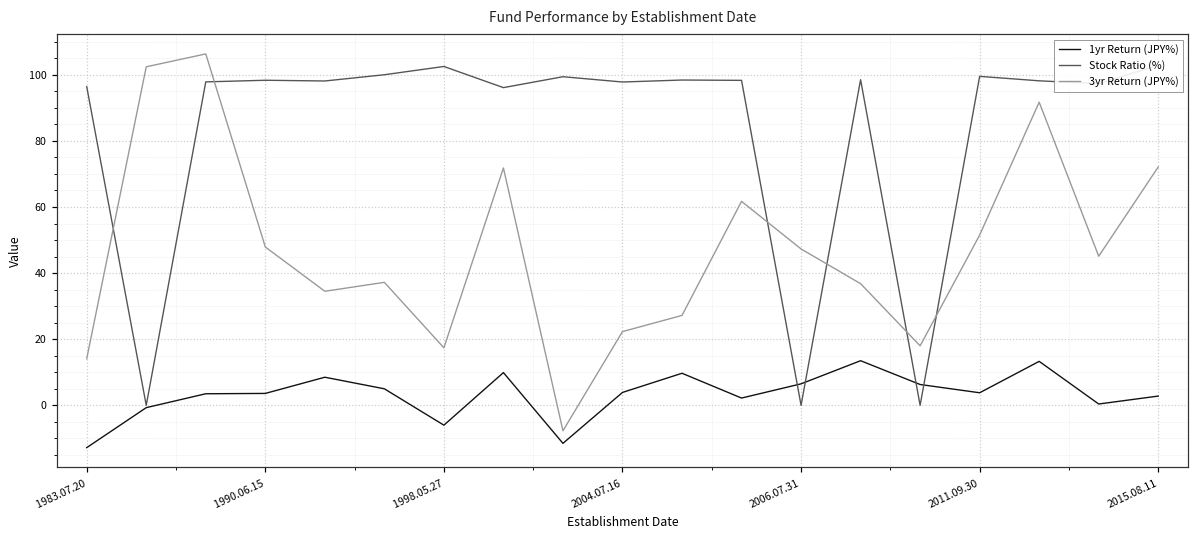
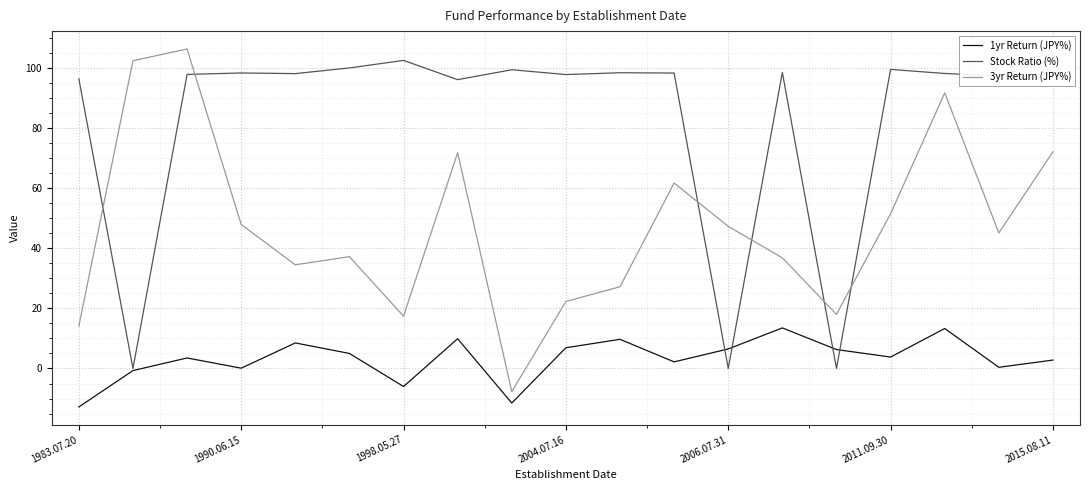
  {
    "1yr Return (JPY%)": {
      "1983.07.20": -13,
-     "1990.06.15": 4,
+     "1990.06.15": 0,
      "1998.05.27": -6,
-     "2004.07.16": 4,
+     "2004.07.16": 7,
      "2006.07.31": 7,
      "2011.09.30": 4,
      "2015.08.11": 3
    },
    "Stock Ratio (%)": {
      "1983.07.20": 96,
      "1990.06.15": 98,
      "1998.05.27": 103,
      "2004.07.16": 98,
      "2006.07.31": 0,
      "2011.09.30": 100
    },
    "3yr Return (JPY%)": {
      "1983.07.20": 14,
      "1990.06.15": 48,
      "1998.05.27": 17,
      "2004.07.16": 22,
      "2006.07.31": 47,
      "2011.09.30": 52,
      "2015.08.11": 72
    }
  }
